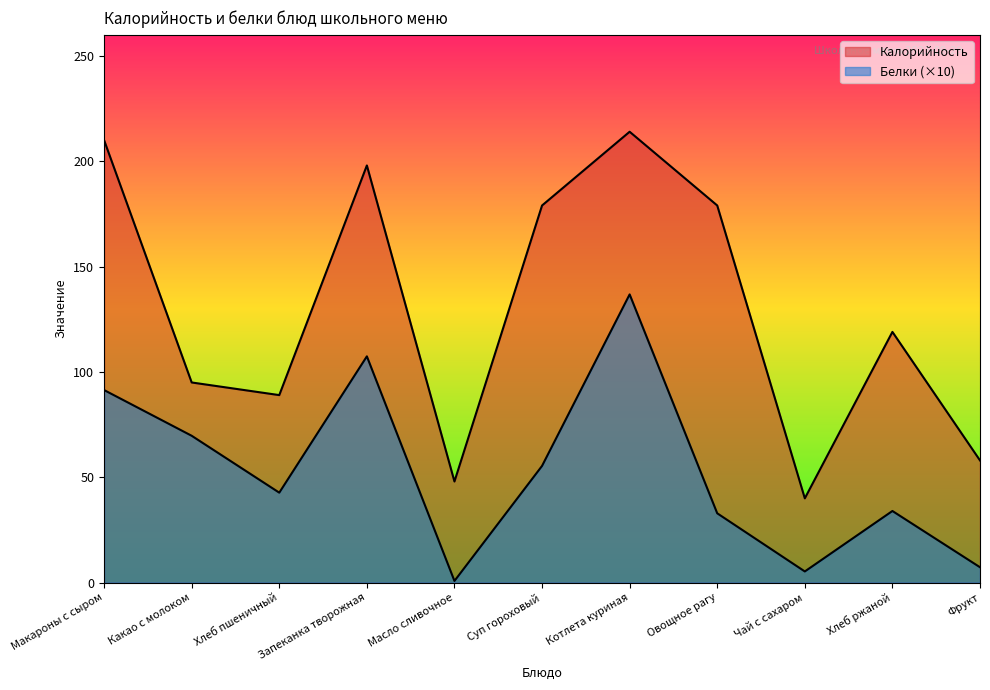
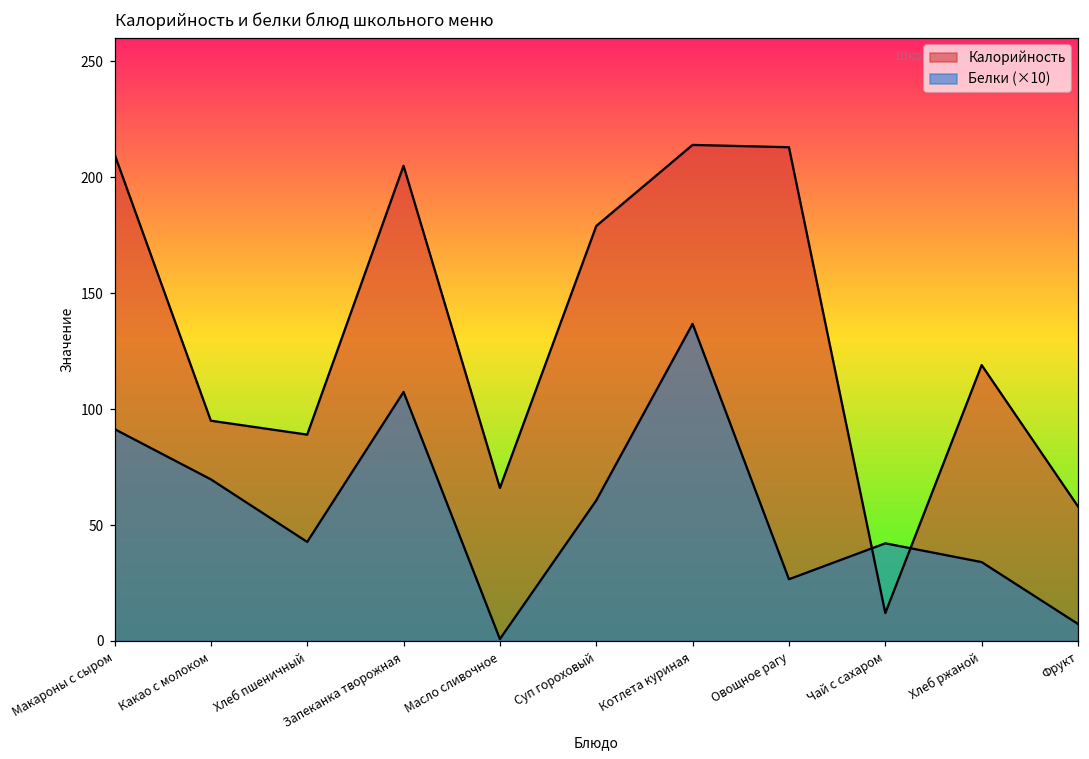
  {
    "Калорийность": {
      "Макароны с сыром": 210,
      "Какао с молоком": 95,
      "Хлеб пшеничный": 89,
-     "Запеканка творожная": 198,
-     "Масло сливочное": 48,
+     "Запеканка творожная": 205,
+     "Масло сливочное": 66,
      "Суп гороховый": 179,
      "Котлета куриная": 214,
-     "Овощное рагу": 179,
-     "Чай с сахаром": 40,
+     "Овощное рагу": 213,
+     "Чай с сахаром": 12,
      "Хлеб ржаной": 119,
      "Фрукт": 58
    },
    "Белки (×10)": {
      "Макароны с сыром": 91,
      "Какао с молоком": 70,
      "Хлеб пшеничный": 43,
      "Запеканка творожная": 107,
      "Масло сливочное": 1,
-     "Суп гороховый": 55,
+     "Суп гороховый": 61,
      "Котлета куриная": 137,
-     "Овощное рагу": 33,
-     "Чай с сахаром": 5,
+     "Овощное рагу": 27,
+     "Чай с сахаром": 42,
      "Хлеб ржаной": 34,
      "Фрукт": 7
    }
  }
